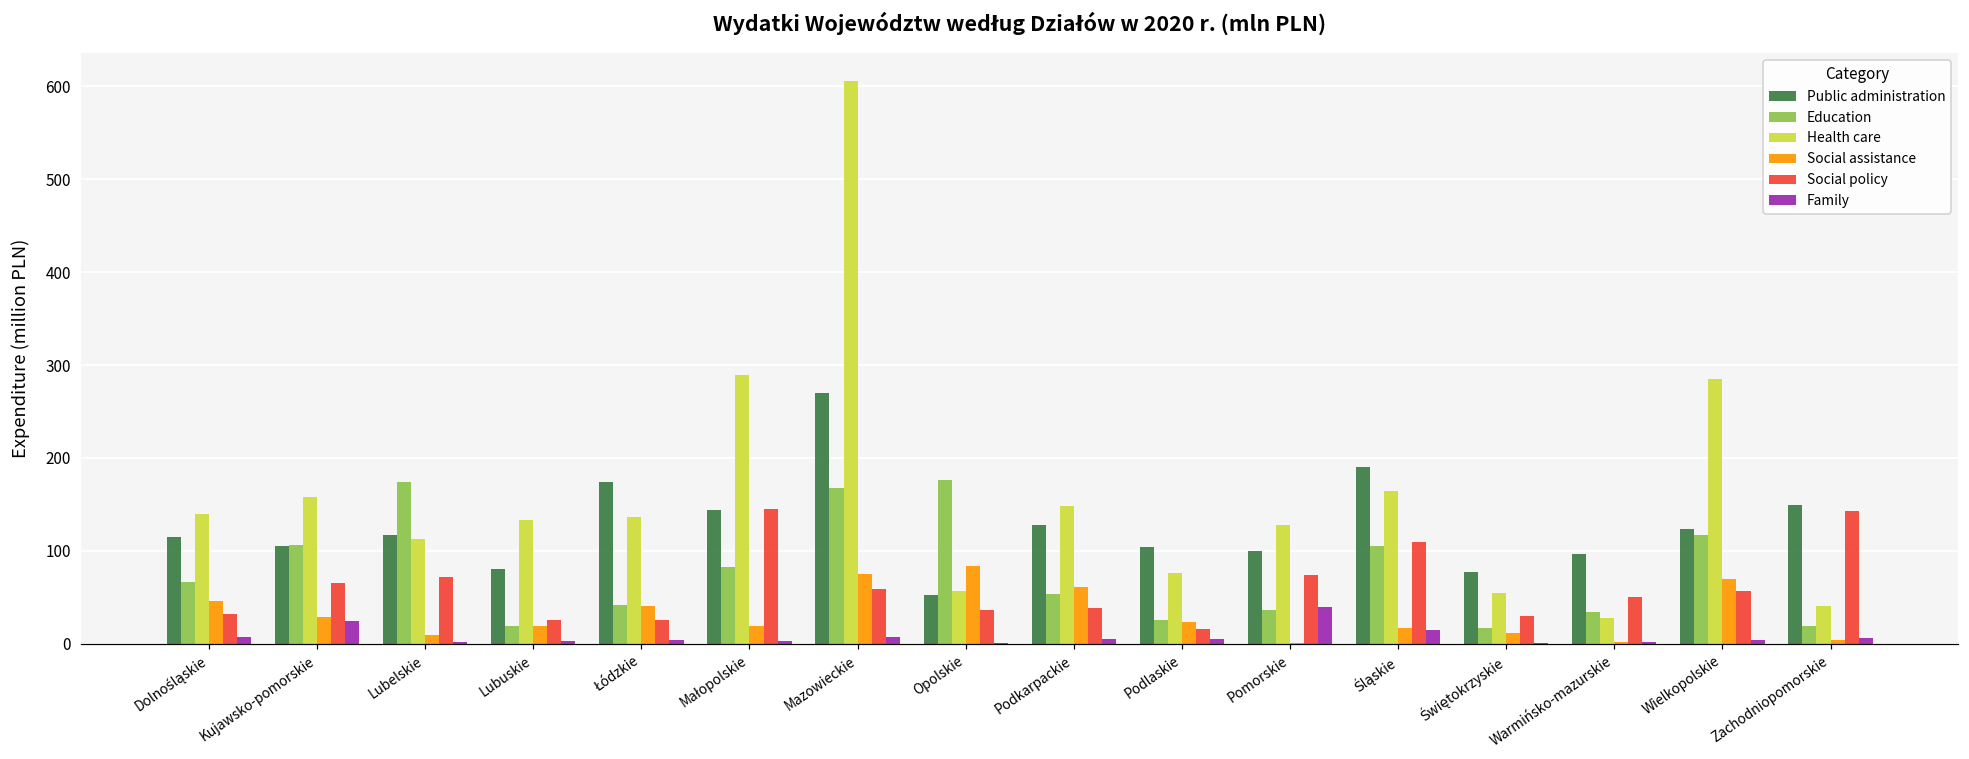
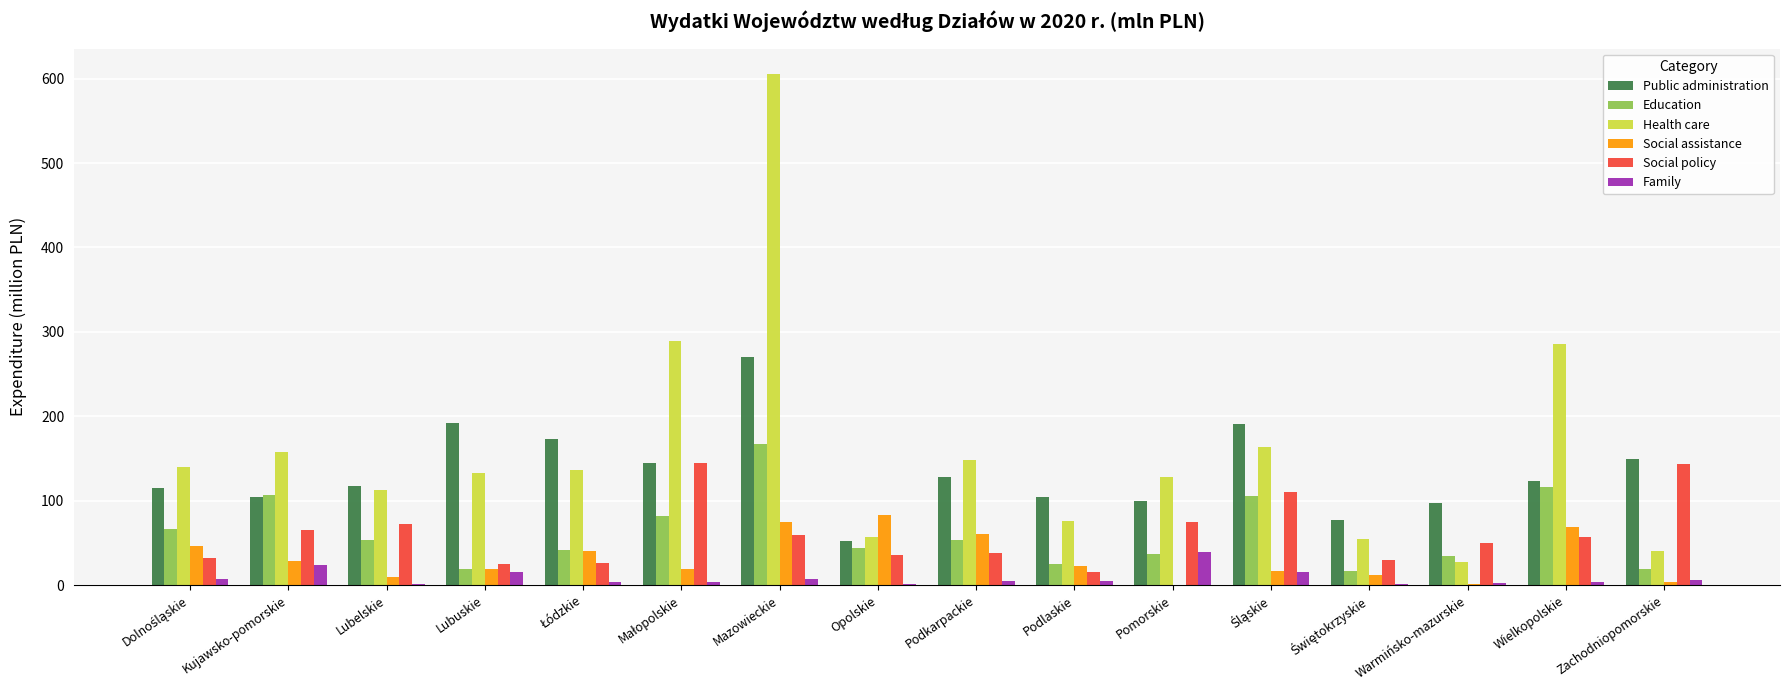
  {
    "Public administration": {
      "Dolnośląskie": 120,
      "Kujawsko-pomorskie": 100,
      "Lubelskie": 120,
-     "Lubuskie": 80,
+     "Lubuskie": 190,
      "Łódzkie": 170,
      "Małopolskie": 140,
      "Mazowieckie": 270,
      "Opolskie": 50,
      "Podkarpackie": 130,
      "Podlaskie": 100,
      "Pomorskie": 100,
      "Śląskie": 190,
      "Świętokrzyskie": 80,
      "Warmińsko-mazurskie": 100,
      "Wielkopolskie": 120,
      "Zachodniopomorskie": 150
    },
    "Education": {
      "Dolnośląskie": 70,
      "Kujawsko-pomorskie": 110,
-     "Lubelskie": 170,
+     "Lubelskie": 50,
      "Lubuskie": 20,
      "Łódzkie": 40,
      "Małopolskie": 80,
      "Mazowieckie": 170,
-     "Opolskie": 180,
+     "Opolskie": 40,
      "Podkarpackie": 50,
      "Podlaskie": 20,
      "Pomorskie": 40,
      "Śląskie": 100,
      "Świętokrzyskie": 20,
      "Warmińsko-mazurskie": 30,
      "Wielkopolskie": 120,
      "Zachodniopomorskie": 20
    },
    "Health care": {
      "Dolnośląskie": 140,
      "Kujawsko-pomorskie": 160,
      "Lubelskie": 110,
      "Lubuskie": 130,
      "Łódzkie": 140,
      "Małopolskie": 290,
      "Mazowieckie": 610,
      "Opolskie": 60,
      "Podkarpackie": 150,
      "Podlaskie": 80,
      "Pomorskie": 130,
      "Śląskie": 160,
      "Świętokrzyskie": 50,
      "Warmińsko-mazurskie": 30,
      "Wielkopolskie": 290,
      "Zachodniopomorskie": 40
    },
    "Social assistance": {
      "Dolnośląskie": 50,
      "Kujawsko-pomorskie": 30,
      "Lubelskie": 10,
      "Lubuskie": 20,
      "Łódzkie": 40,
      "Małopolskie": 20,
      "Mazowieckie": 70,
      "Opolskie": 80,
      "Podkarpackie": 60,
      "Podlaskie": 20,
      "Śląskie": 20,
      "Świętokrzyskie": 10,
      "Wielkopolskie": 70,
      "Zachodniopomorskie": 0
    },
    "Social policy": {
      "Dolnośląskie": 30,
      "Kujawsko-pomorskie": 60,
      "Lubelskie": 70,
      "Lubuskie": 30,
      "Łódzkie": 30,
      "Małopolskie": 140,
      "Mazowieckie": 60,
      "Opolskie": 40,
      "Podkarpackie": 40,
      "Podlaskie": 20,
      "Pomorskie": 70,
      "Śląskie": 110,
      "Świętokrzyskie": 30,
      "Warmińsko-mazurskie": 50,
      "Wielkopolskie": 60,
      "Zachodniopomorskie": 140
    },
    "Family": {
      "Dolnośląskie": 10,
      "Kujawsko-pomorskie": 20,
-     "Lubuskie": 0,
+     "Lubuskie": 20,
      "Łódzkie": 0,
      "Małopolskie": 0,
      "Mazowieckie": 10,
      "Podkarpackie": 0,
      "Podlaskie": 0,
      "Pomorskie": 40,
      "Śląskie": 20,
      "Wielkopolskie": 0,
      "Zachodniopomorskie": 10
    }
  }
